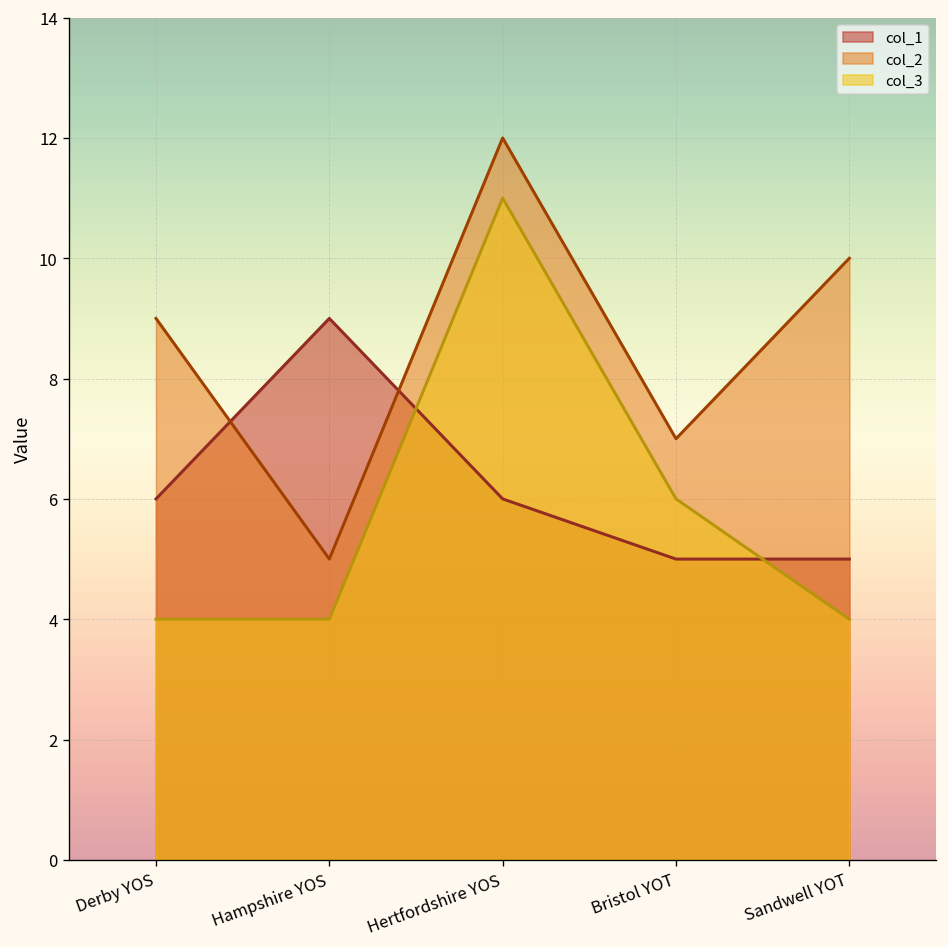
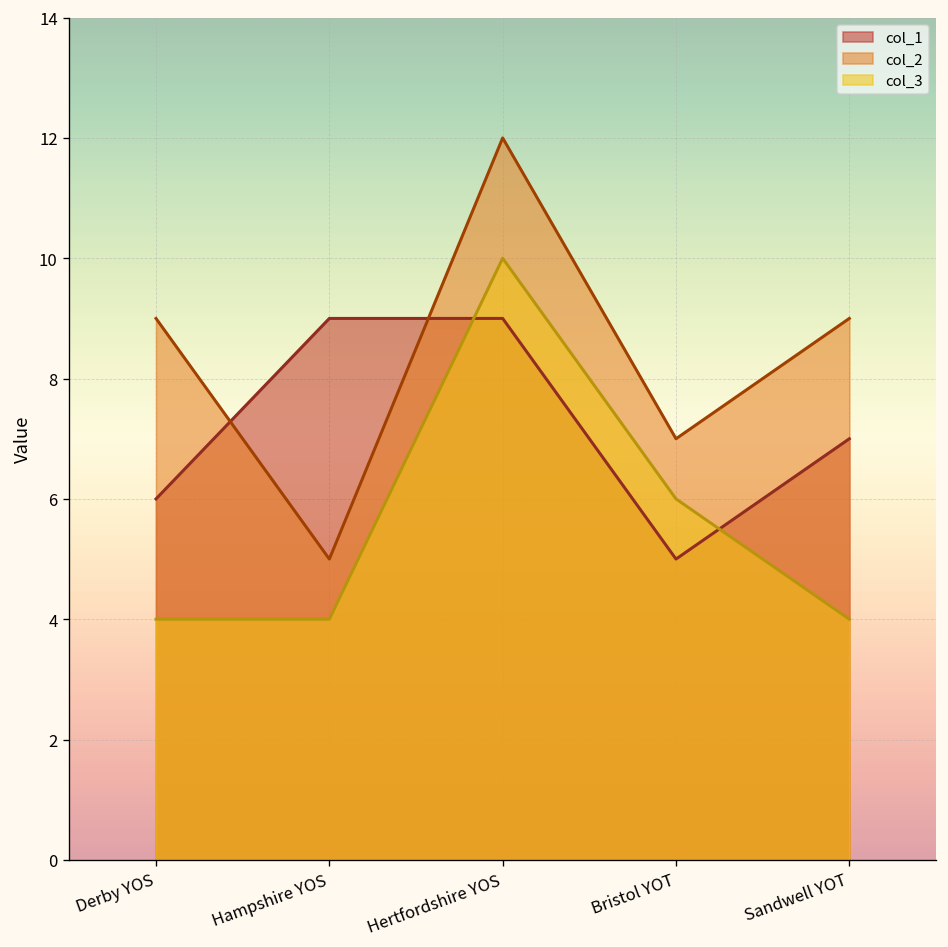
  {
    "col_1": {
      "Derby YOS": 6,
      "Hampshire YOS": 9,
-     "Hertfordshire YOS": 6,
+     "Hertfordshire YOS": 9,
      "Bristol YOT": 5,
-     "Sandwell YOT": 5
+     "Sandwell YOT": 7
    },
    "col_2": {
      "Derby YOS": 9,
      "Hampshire YOS": 5,
      "Hertfordshire YOS": 12,
      "Bristol YOT": 7,
-     "Sandwell YOT": 10
+     "Sandwell YOT": 9
    },
    "col_3": {
      "Derby YOS": 4,
      "Hampshire YOS": 4,
-     "Hertfordshire YOS": 11,
+     "Hertfordshire YOS": 10,
      "Bristol YOT": 6,
      "Sandwell YOT": 4
    }
  }
